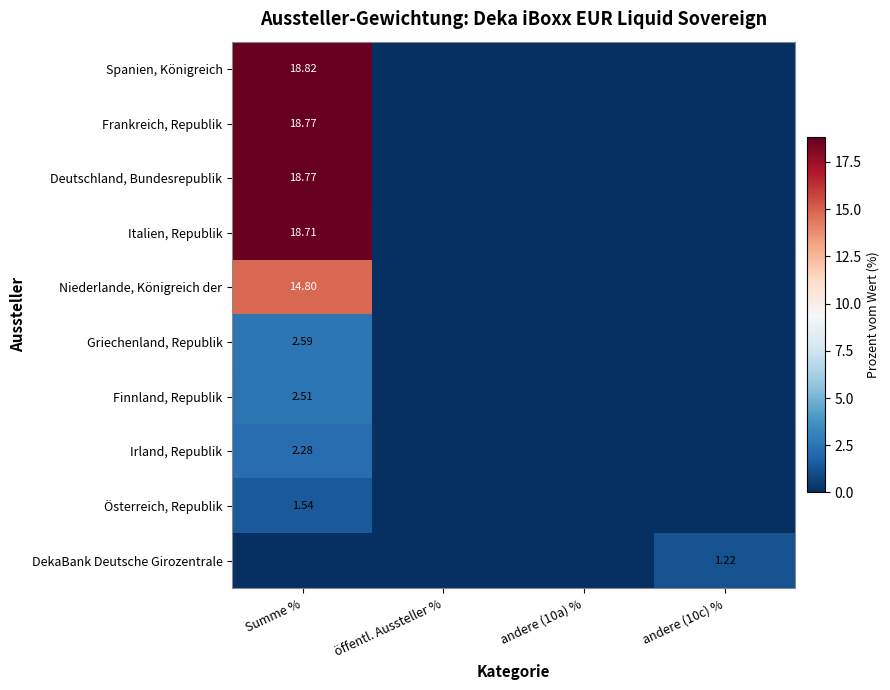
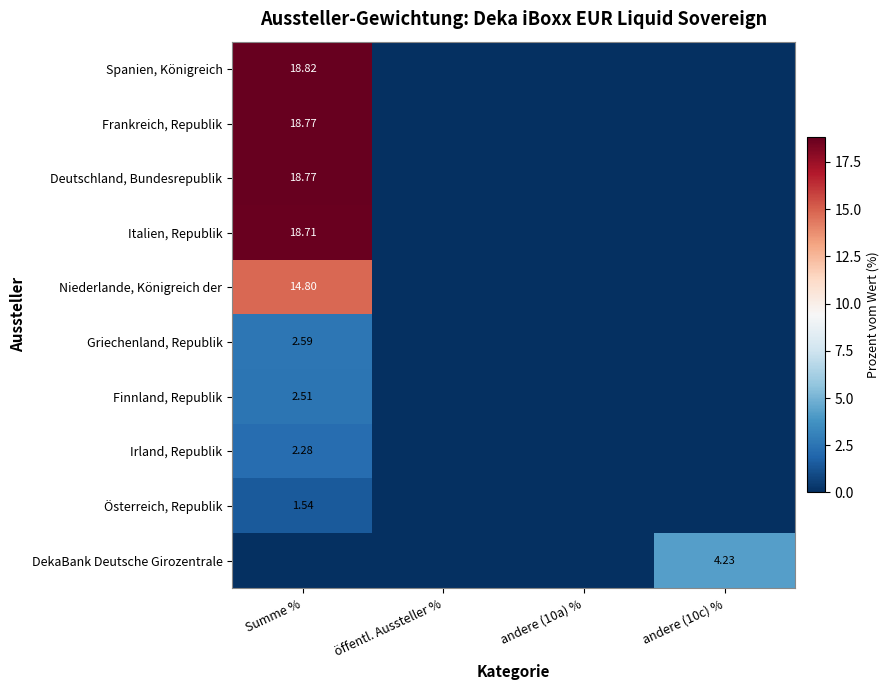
  {
    "Spanien, Königreich": {
      "Summe %": 18.82
    },
    "Frankreich, Republik": {
      "Summe %": 18.77
    },
    "Deutschland, Bundesrepublik": {
      "Summe %": 18.77
    },
    "Italien, Republik": {
      "Summe %": 18.71
    },
    "Niederlande, Königreich der": {
      "Summe %": 14.80
    },
    "Griechenland, Republik": {
      "Summe %": 2.59
    },
    "Finnland, Republik": {
      "Summe %": 2.51
    },
    "Irland, Republik": {
      "Summe %": 2.28
    },
    "Österreich, Republik": {
      "Summe %": 1.54
    },
    "DekaBank Deutsche Girozentrale": {
-     "andere (10c) %": 1.22
+     "andere (10c) %": 4.23
    }
  }
